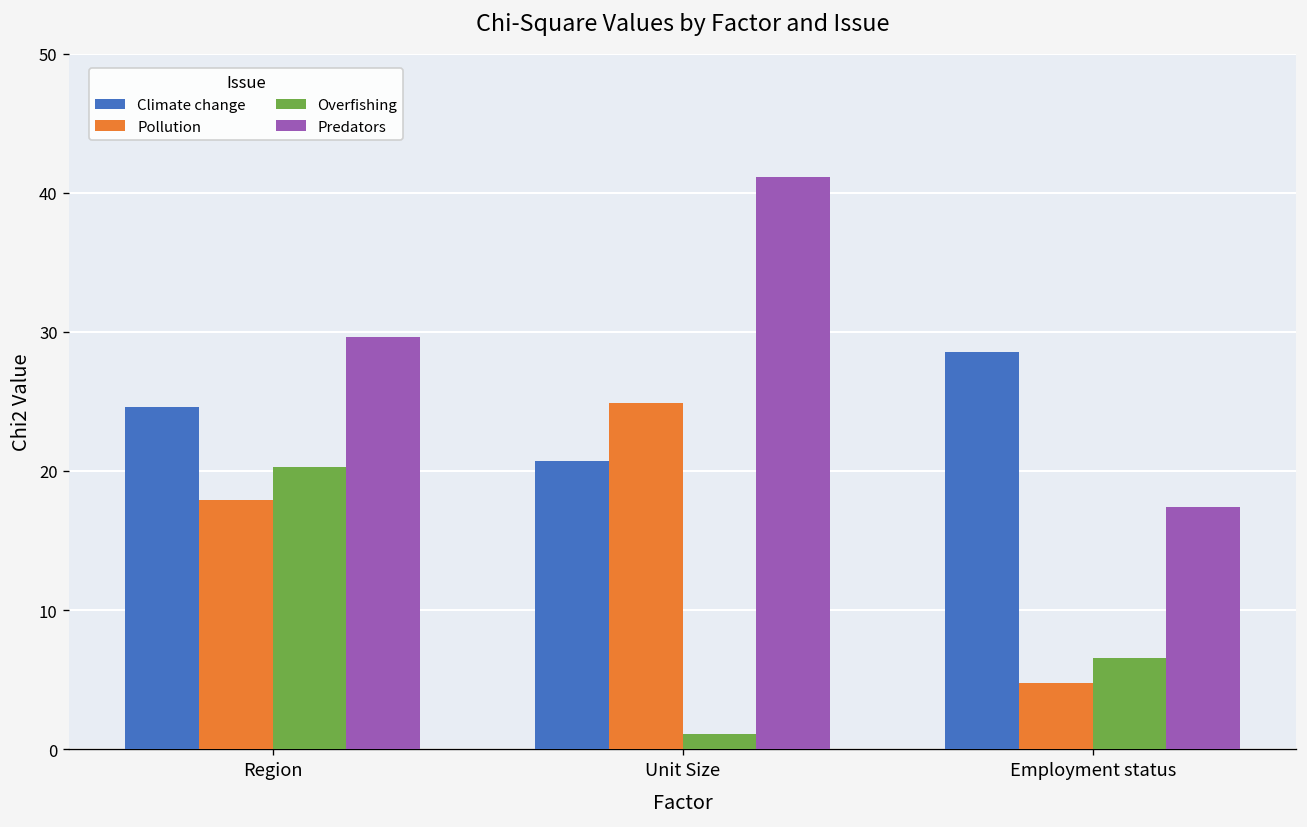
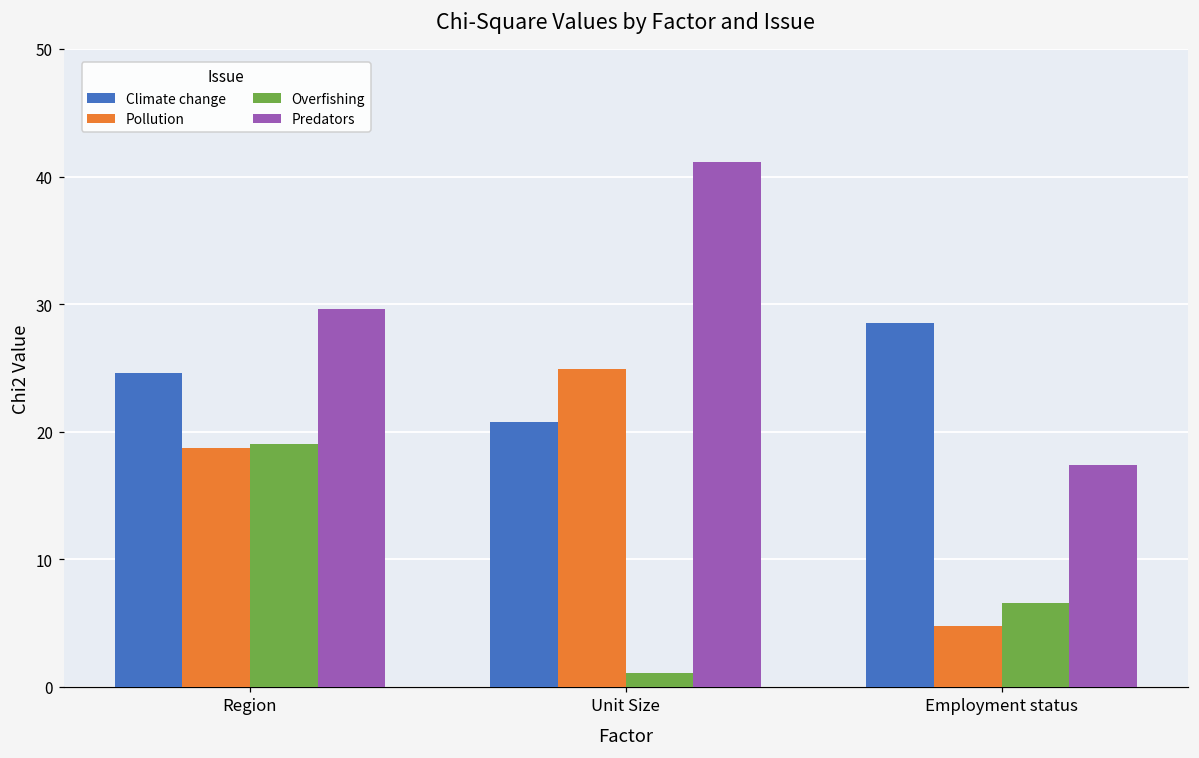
  {
    "Climate change": {
      "Region": 24.6,
      "Unit Size": 20.7,
      "Employment status": 28.5
    },
    "Pollution": {
-     "Region": 17.9,
+     "Region": 18.8,
      "Unit Size": 24.9,
      "Employment status": 4.8
    },
    "Overfishing": {
-     "Region": 20.3,
+     "Region": 19.0,
      "Unit Size": 1.1,
      "Employment status": 6.5
    },
    "Predators": {
      "Region": 29.6,
      "Unit Size": 41.1,
      "Employment status": 17.4
    }
  }
